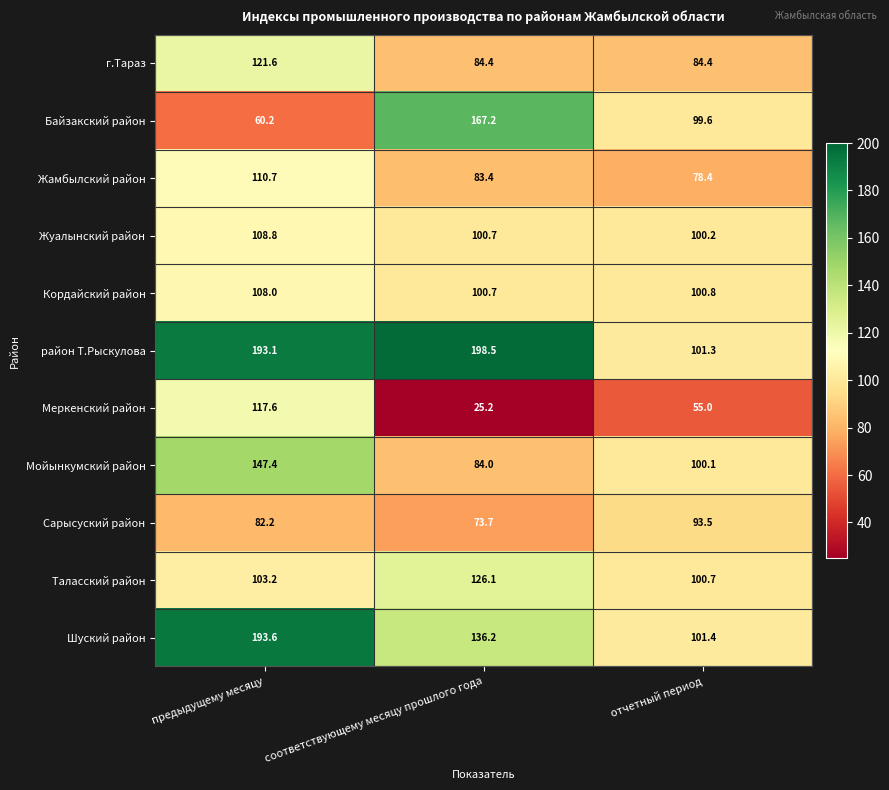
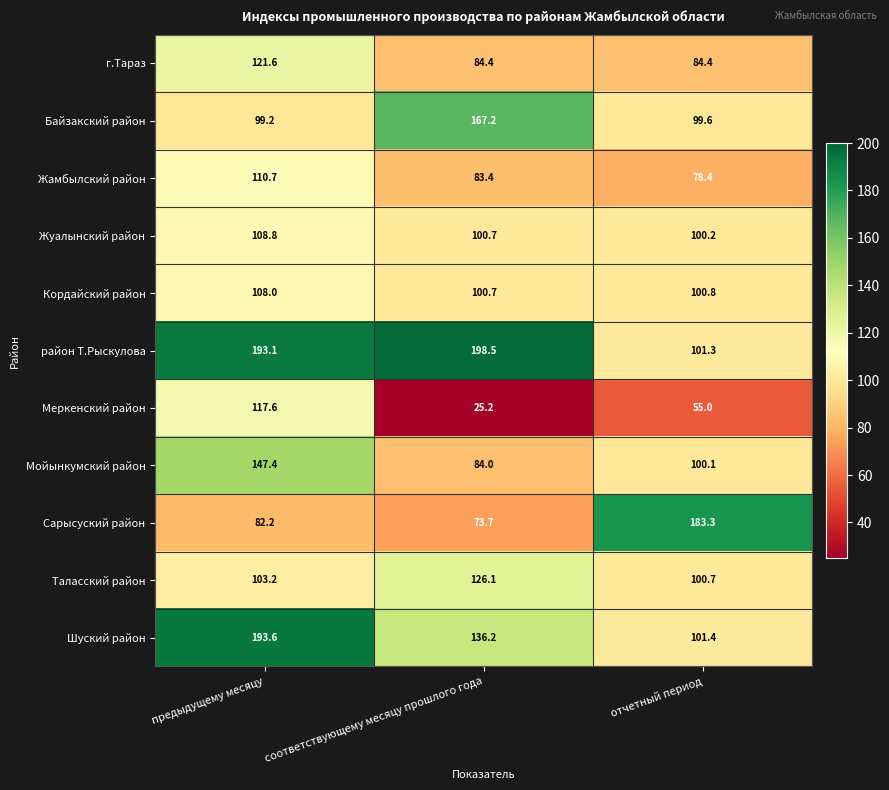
  {
    "г.Тараз": {
      "предыдущему месяцу": 121.6,
      "соответствующему месяцу прошлого года": 84.4,
      "отчетный период": 84.4
    },
    "Байзакский район": {
-     "предыдущему месяцу": 60.2,
+     "предыдущему месяцу": 99.2,
      "соответствующему месяцу прошлого года": 167.2,
      "отчетный период": 99.6
    },
    "Жамбылский район": {
      "предыдущему месяцу": 110.7,
      "соответствующему месяцу прошлого года": 83.4,
      "отчетный период": 78.4
    },
    "Жуалынский район": {
      "предыдущему месяцу": 108.8,
      "соответствующему месяцу прошлого года": 100.7,
      "отчетный период": 100.2
    },
    "Кордайский район": {
      "предыдущему месяцу": 108.0,
      "соответствующему месяцу прошлого года": 100.7,
      "отчетный период": 100.8
    },
    "район Т.Рыскулова": {
      "предыдущему месяцу": 193.1,
      "соответствующему месяцу прошлого года": 198.5,
      "отчетный период": 101.3
    },
    "Меркенский район": {
      "предыдущему месяцу": 117.6,
      "соответствующему месяцу прошлого года": 25.2,
      "отчетный период": 55.0
    },
    "Мойынкумский район": {
      "предыдущему месяцу": 147.4,
      "соответствующему месяцу прошлого года": 84.0,
      "отчетный период": 100.1
    },
    "Сарысуский район": {
      "предыдущему месяцу": 82.2,
      "соответствующему месяцу прошлого года": 73.7,
-     "отчетный период": 93.5
+     "отчетный период": 183.3
    },
    "Таласский район": {
      "предыдущему месяцу": 103.2,
      "соответствующему месяцу прошлого года": 126.1,
      "отчетный период": 100.7
    },
    "Шуский район": {
      "предыдущему месяцу": 193.6,
      "соответствующему месяцу прошлого года": 136.2,
      "отчетный период": 101.4
    }
  }
